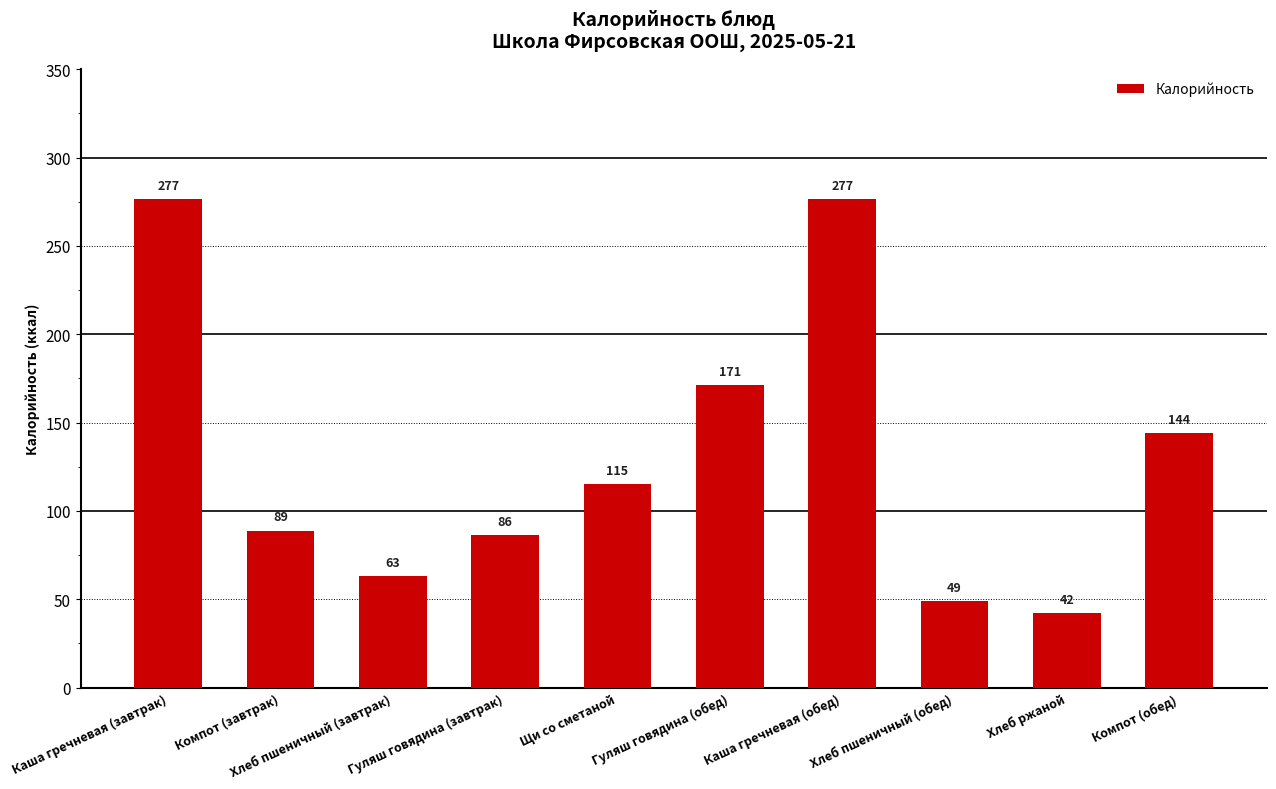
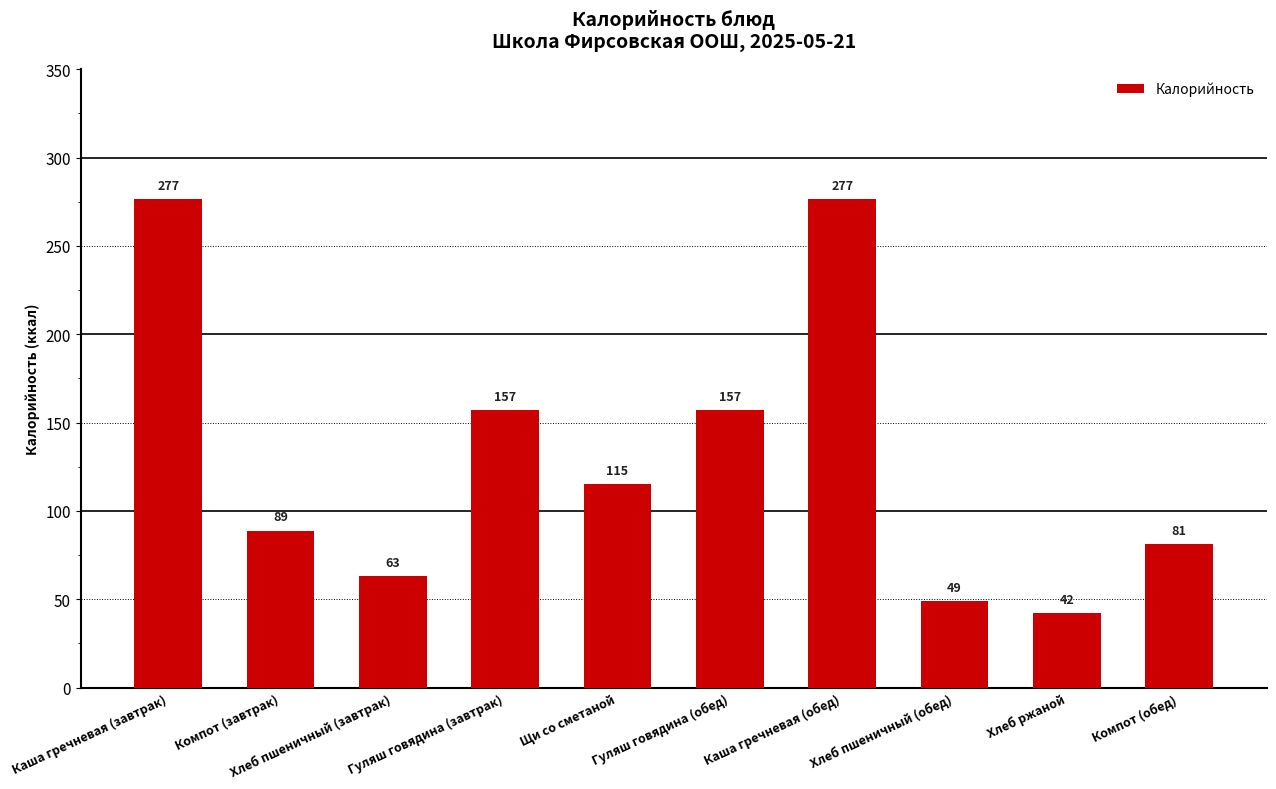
  {
    "Каша гречневая (завтрак)": 277,
    "Компот (завтрак)": 89,
    "Хлеб пшеничный (завтрак)": 63,
-   "Гуляш говядина (завтрак)": 86,
+   "Гуляш говядина (завтрак)": 157,
    "Щи со сметаной": 115,
-   "Гуляш говядина (обед)": 171,
+   "Гуляш говядина (обед)": 157,
    "Каша гречневая (обед)": 277,
    "Хлеб пшеничный (обед)": 49,
    "Хлеб ржаной": 42,
-   "Компот (обед)": 144
+   "Компот (обед)": 81
  }
